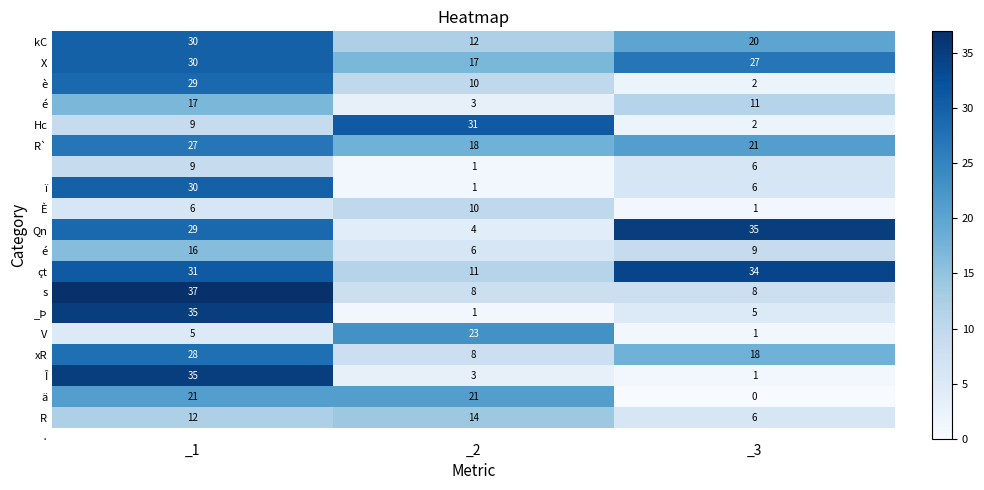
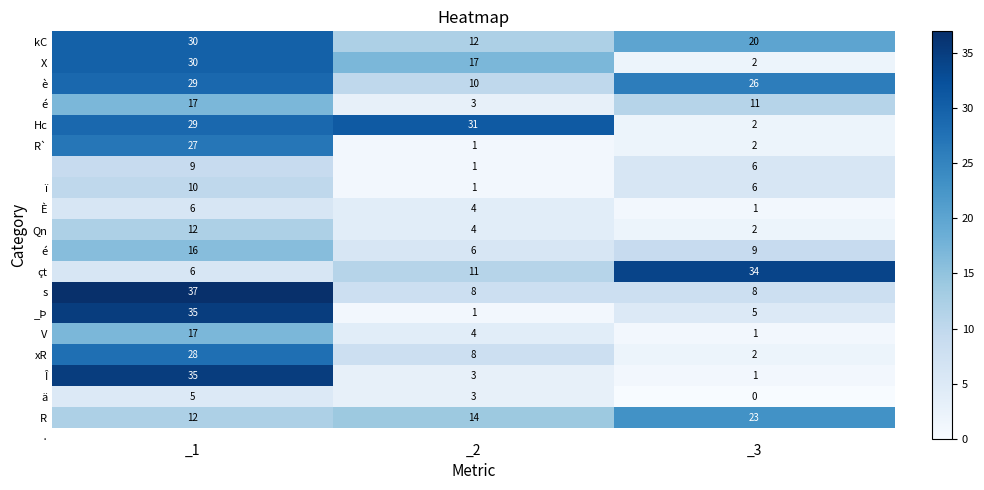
  {
    "kC": {
      "_1": 30,
      "_2": 12,
      "_3": 20
    },
    "X": {
      "_1": 30,
      "_2": 17,
-     "_3": 27
+     "_3": 2
    },
    "è": {
      "_1": 29,
      "_2": 10,
-     "_3": 2
+     "_3": 26
    },
    "Hc": {
-     "_1": 9,
+     "_1": 29,
      "_2": 31,
      "_3": 2
    },
    "R`": {
      "_1": 27,
-     "_2": 18,
-     "_3": 21
+     "_2": 1,
+     "_3": 2
    },
    "ï": {
-     "_1": 30,
+     "_1": 10,
      "_2": 1,
      "_3": 6
    },
    "È": {
      "_1": 6,
-     "_2": 10,
+     "_2": 4,
      "_3": 1
    },
    "Qn": {
-     "_1": 29,
+     "_1": 12,
      "_2": 4,
-     "_3": 35
+     "_3": 2
    },
    "çt": {
-     "_1": 31,
+     "_1": 6,
      "_2": 11,
      "_3": 34
    },
    "s": {
      "_1": 37,
      "_2": 8,
      "_3": 8
    },
    "_Þ": {
      "_1": 35,
      "_2": 1,
      "_3": 5
    },
    "V": {
-     "_1": 5,
-     "_2": 23,
+     "_1": 17,
+     "_2": 4,
      "_3": 1
    },
    "xR": {
      "_1": 28,
      "_2": 8,
-     "_3": 18
+     "_3": 2
    },
    "Î": {
      "_1": 35,
      "_2": 3,
      "_3": 1
    },
    "ä": {
-     "_1": 21,
-     "_2": 21,
+     "_1": 5,
+     "_2": 3,
      "_3": 0
    },
    "R": {
      "_1": 12,
      "_2": 14,
-     "_3": 6
+     "_3": 23
    }
  }
